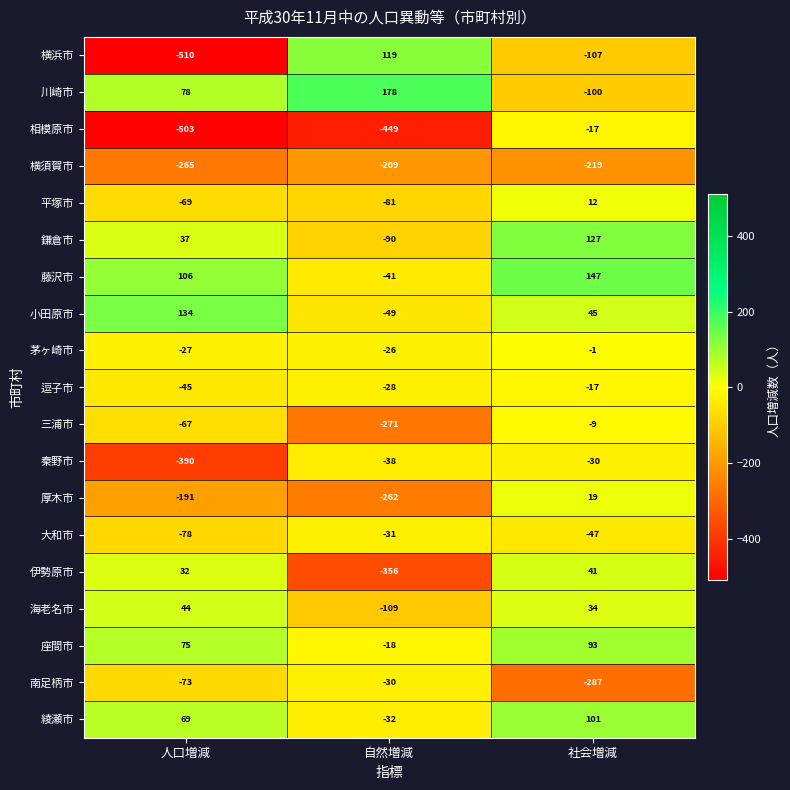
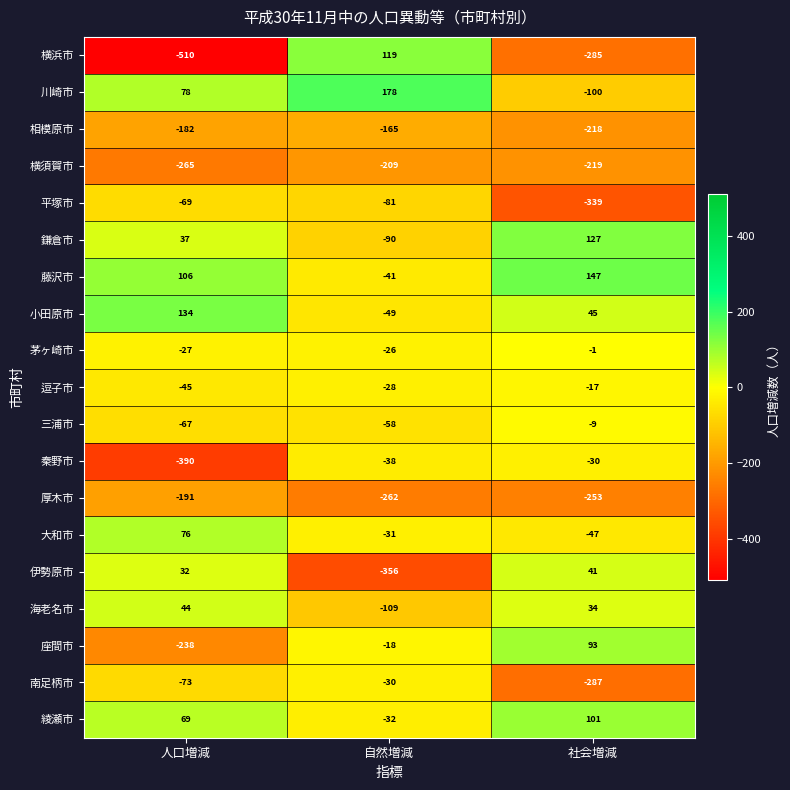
  {
    "横浜市": {
      "人口増減": -510,
      "自然増減": 119,
-     "社会増減": -107
+     "社会増減": -285
    },
    "川崎市": {
      "人口増減": 78,
      "自然増減": 178,
      "社会増減": -100
    },
    "相模原市": {
-     "人口増減": -503,
-     "自然増減": -449,
-     "社会増減": -17
+     "人口増減": -182,
+     "自然増減": -165,
+     "社会増減": -218
    },
    "横須賀市": {
      "人口増減": -265,
      "自然増減": -209,
      "社会増減": -219
    },
    "平塚市": {
      "人口増減": -69,
      "自然増減": -81,
-     "社会増減": 12
+     "社会増減": -339
    },
    "鎌倉市": {
      "人口増減": 37,
      "自然増減": -90,
      "社会増減": 127
    },
    "藤沢市": {
      "人口増減": 106,
      "自然増減": -41,
      "社会増減": 147
    },
    "小田原市": {
      "人口増減": 134,
      "自然増減": -49,
      "社会増減": 45
    },
    "茅ヶ崎市": {
      "人口増減": -27,
      "自然増減": -26,
      "社会増減": -1
    },
    "逗子市": {
      "人口増減": -45,
      "自然増減": -28,
      "社会増減": -17
    },
    "三浦市": {
      "人口増減": -67,
-     "自然増減": -271,
+     "自然増減": -58,
      "社会増減": -9
    },
    "秦野市": {
      "人口増減": -390,
      "自然増減": -38,
      "社会増減": -30
    },
    "厚木市": {
      "人口増減": -191,
      "自然増減": -262,
-     "社会増減": 19
+     "社会増減": -253
    },
    "大和市": {
-     "人口増減": -78,
+     "人口増減": 76,
      "自然増減": -31,
      "社会増減": -47
    },
    "伊勢原市": {
      "人口増減": 32,
      "自然増減": -356,
      "社会増減": 41
    },
    "海老名市": {
      "人口増減": 44,
      "自然増減": -109,
      "社会増減": 34
    },
    "座間市": {
-     "人口増減": 75,
+     "人口増減": -238,
      "自然増減": -18,
      "社会増減": 93
    },
    "南足柄市": {
      "人口増減": -73,
      "自然増減": -30,
      "社会増減": -287
    },
    "綾瀬市": {
      "人口増減": 69,
      "自然増減": -32,
      "社会増減": 101
    }
  }
